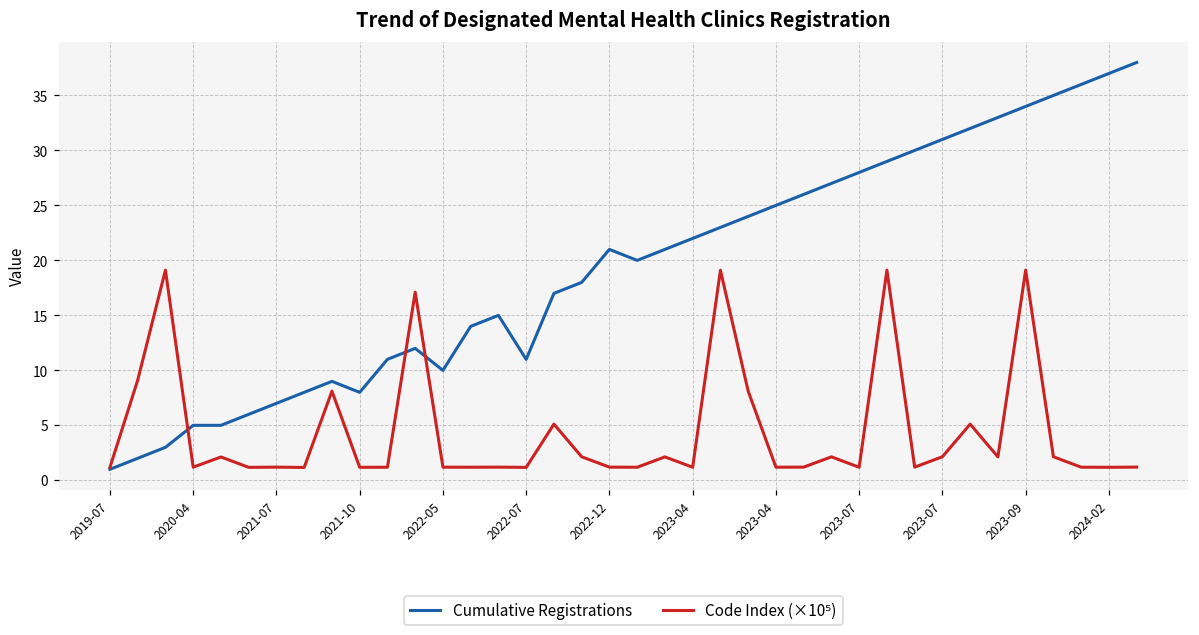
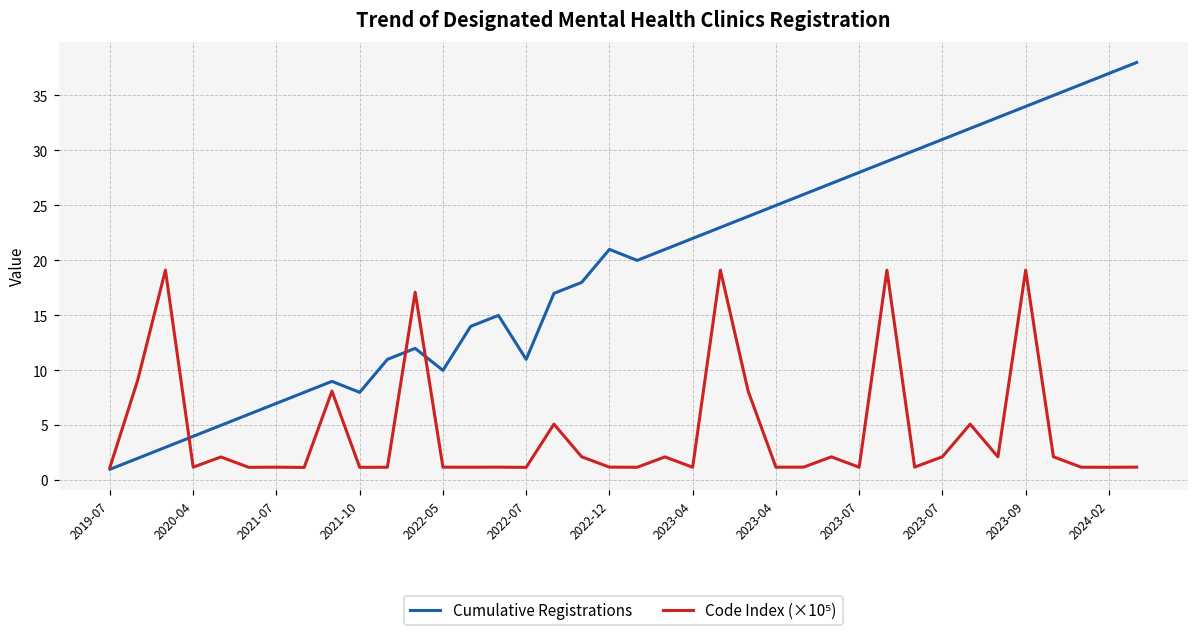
  {
    "Cumulative Registrations": {
-     "2020-04": 5,
+     "2020-04": 4,
      "2021-10": 8,
      "2022-05": 10,
      "2022-07": 11,
      "2022-12": 21
    },
    "Code Index (×10⁵)": {
      "2020-04": 1,
      "2021-10": 1,
      "2022-05": 1,
      "2022-07": 1,
      "2022-12": 1
    }
  }
